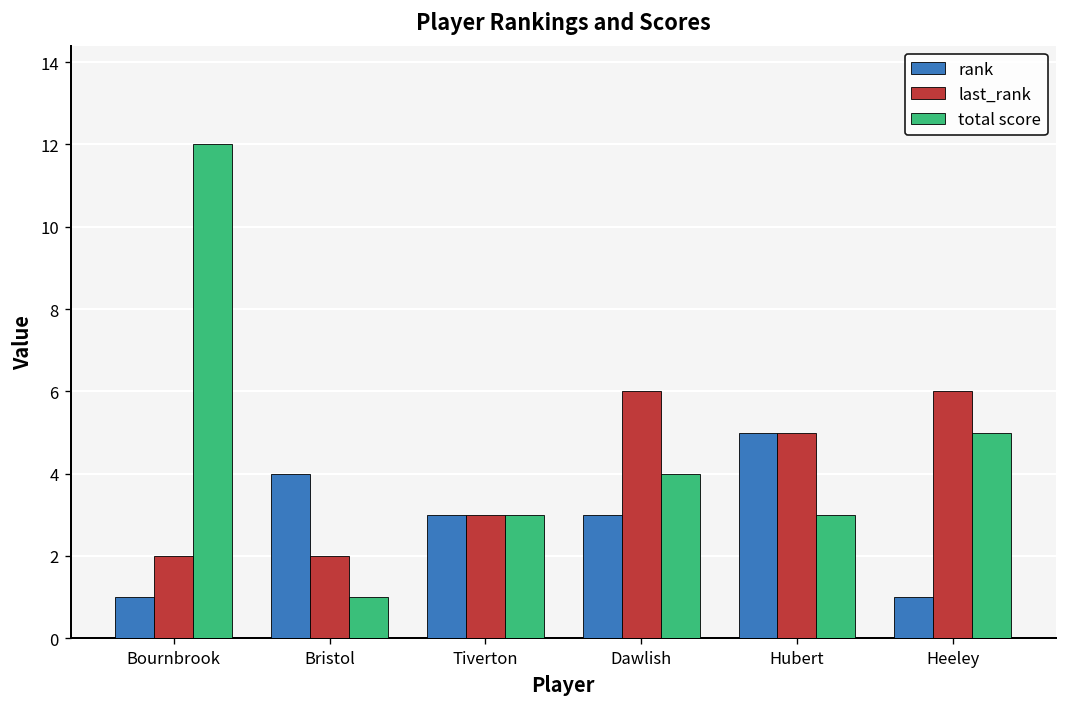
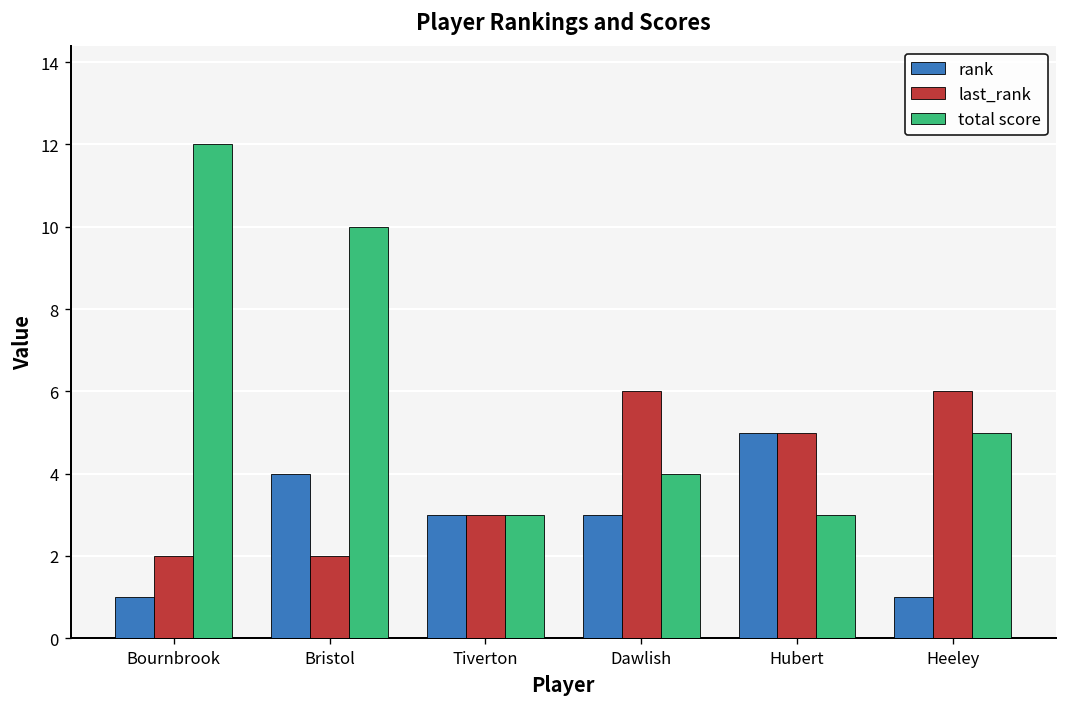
  {
    "rank": {
      "Bournbrook": 1,
      "Bristol": 4,
      "Tiverton": 3,
      "Dawlish": 3,
      "Hubert": 5,
      "Heeley": 1
    },
    "last_rank": {
      "Bournbrook": 2,
      "Bristol": 2,
      "Tiverton": 3,
      "Dawlish": 6,
      "Hubert": 5,
      "Heeley": 6
    },
    "total score": {
      "Bournbrook": 12,
-     "Bristol": 1,
+     "Bristol": 10,
      "Tiverton": 3,
      "Dawlish": 4,
      "Hubert": 3,
      "Heeley": 5
    }
  }
